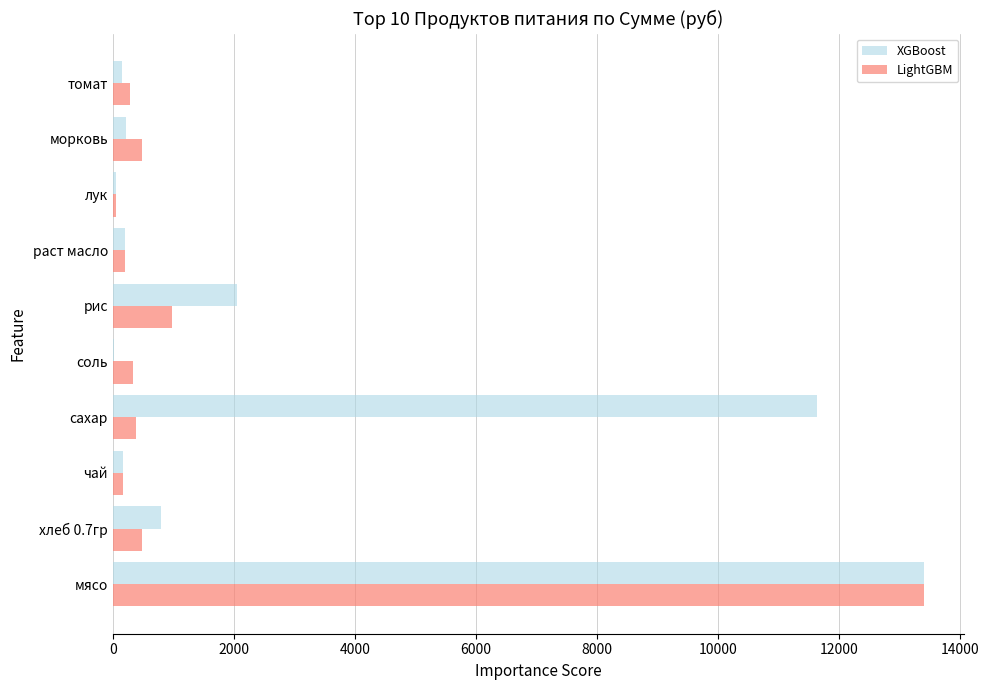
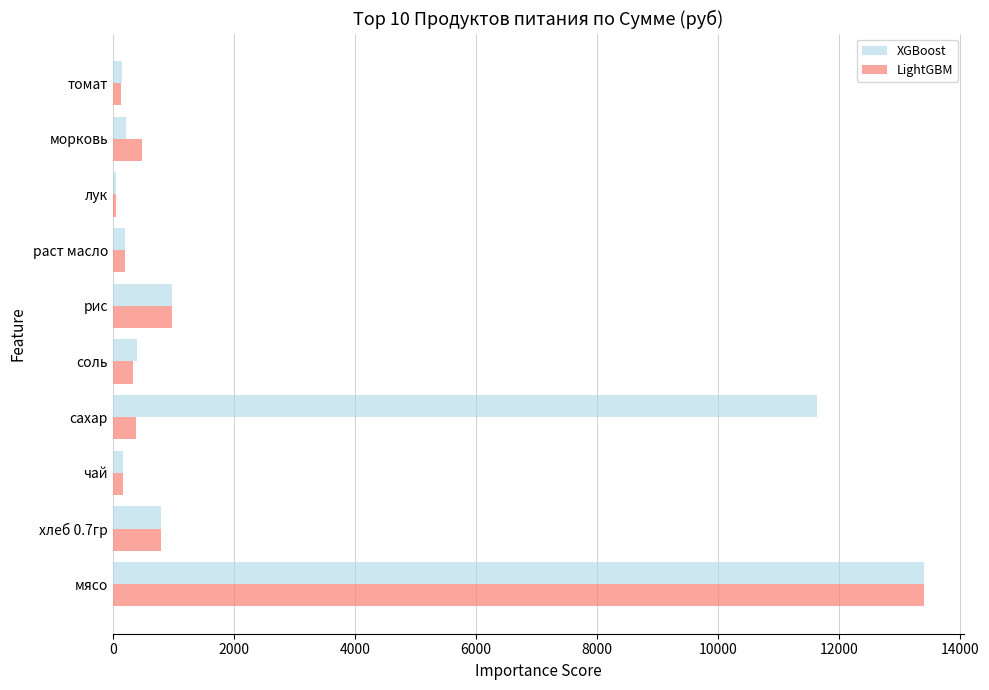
  {
    "XGBoost": {
      "томат": 200,
      "морковь": 200,
      "лук": 100,
      "раст масло": 200,
-     "рис": 2100,
-     "соль": 0,
+     "рис": 1000,
+     "соль": 400,
      "сахар": 11600,
      "чай": 200,
      "хлеб 0.7гр": 800,
      "мясо": 13400
    },
    "LightGBM": {
-     "томат": 300,
+     "томат": 100,
      "морковь": 500,
      "лук": 100,
      "раст масло": 200,
      "рис": 1000,
      "соль": 300,
      "сахар": 400,
      "чай": 200,
-     "хлеб 0.7гр": 500,
+     "хлеб 0.7гр": 800,
      "мясо": 13400
    }
  }
